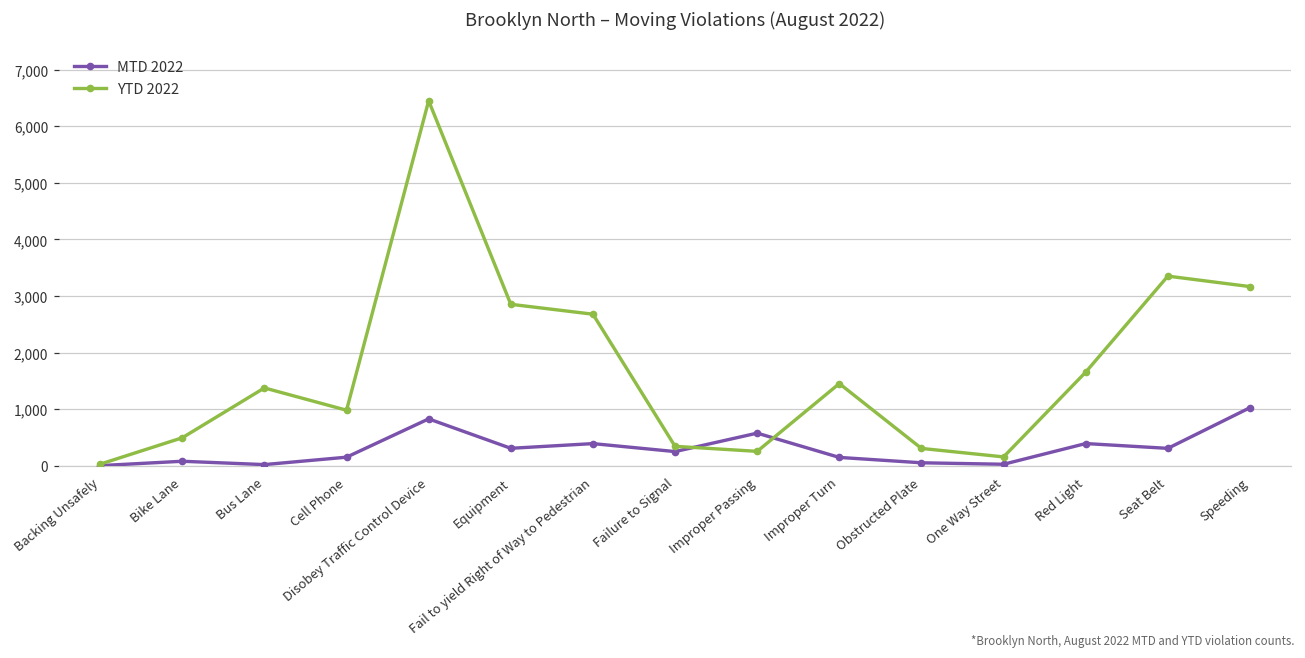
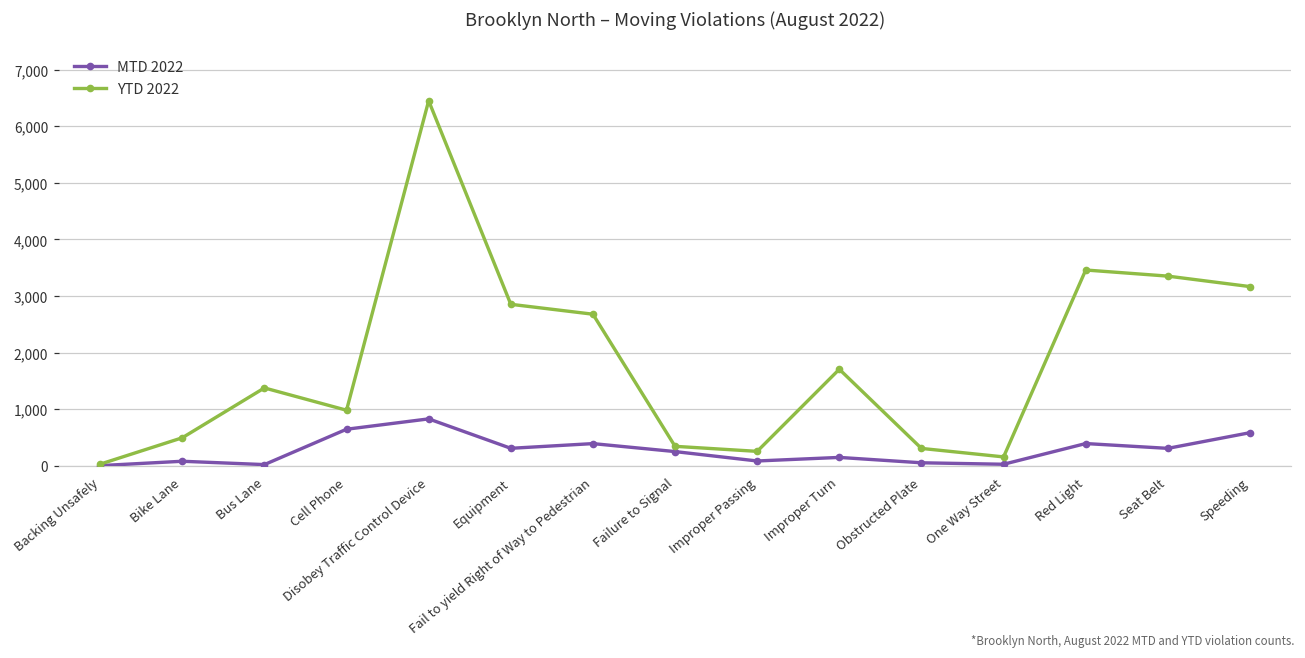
  {
    "MTD 2022": {
      "Bike Lane": "100",
      "Bus Lane": "0",
-     "Cell Phone": "200",
+     "Cell Phone": "600",
      "Disobey Traffic Control Device": "800",
      "Equipment": "300",
      "Fail to yield Right of Way to Pedestrian": "400",
      "Failure to Signal": "300",
-     "Improper Passing": "600",
+     "Improper Passing": "100",
      "Improper Turn": "100",
      "Obstructed Plate": "100",
      "One Way Street": "0",
      "Red Light": "400",
      "Seat Belt": "300",
-     "Speeding": "1,000"
+     "Speeding": "600"
    },
    "YTD 2022": {
      "Bike Lane": "500",
      "Bus Lane": "1,400",
      "Cell Phone": "1,000",
      "Disobey Traffic Control Device": "6,500",
      "Equipment": "2,900",
      "Fail to yield Right of Way to Pedestrian": "2,700",
      "Failure to Signal": "300",
      "Improper Passing": "300",
-     "Improper Turn": "1,500",
+     "Improper Turn": "1,700",
      "Obstructed Plate": "300",
      "One Way Street": "200",
-     "Red Light": "1,700",
+     "Red Light": "3,500",
      "Seat Belt": "3,400",
      "Speeding": "3,200"
    }
  }
